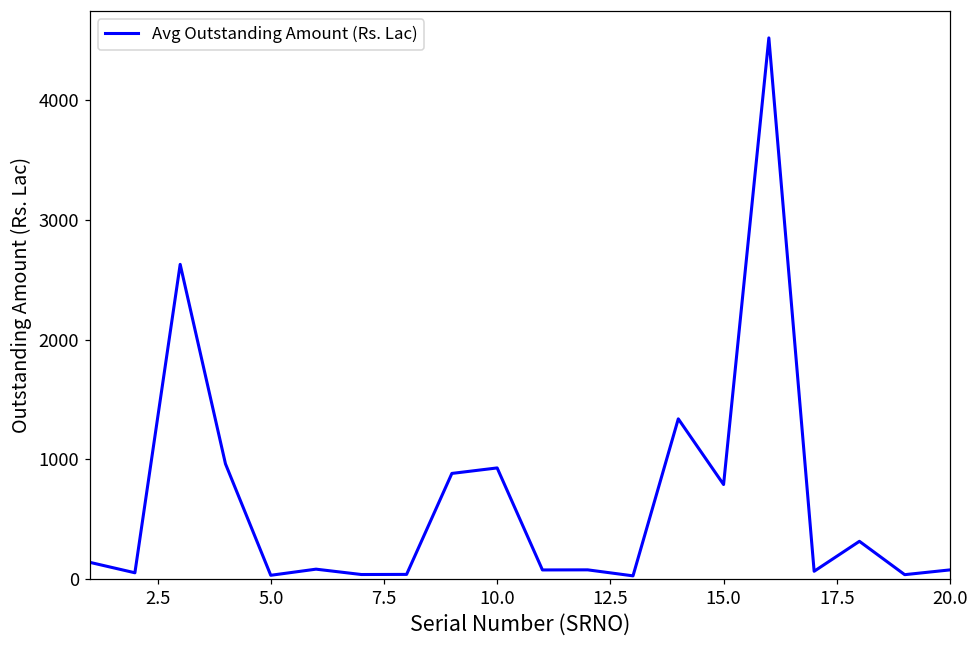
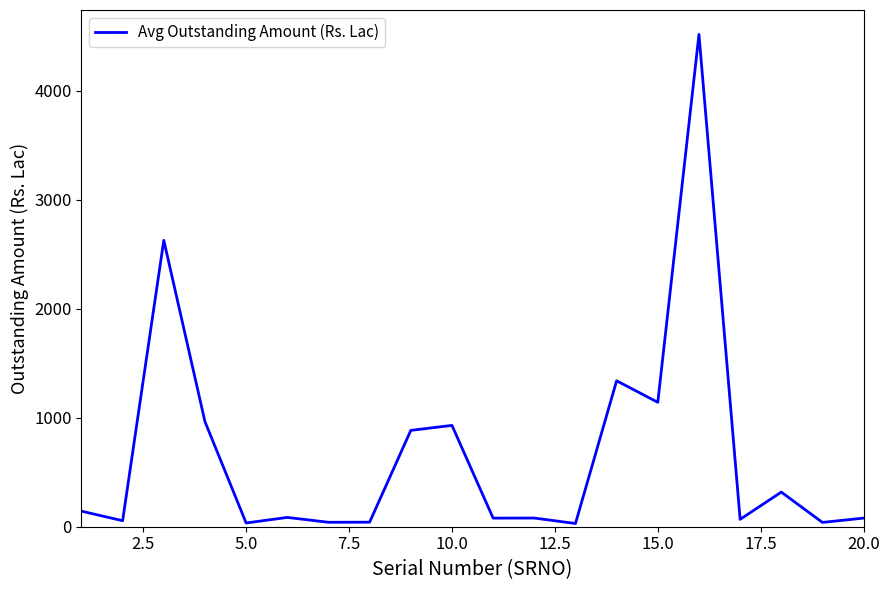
  {
    "5.0": 30,
    "10.0": 930,
-   "15.0": 790,
+   "15.0": 1140,
    "20.0": 80
  }
